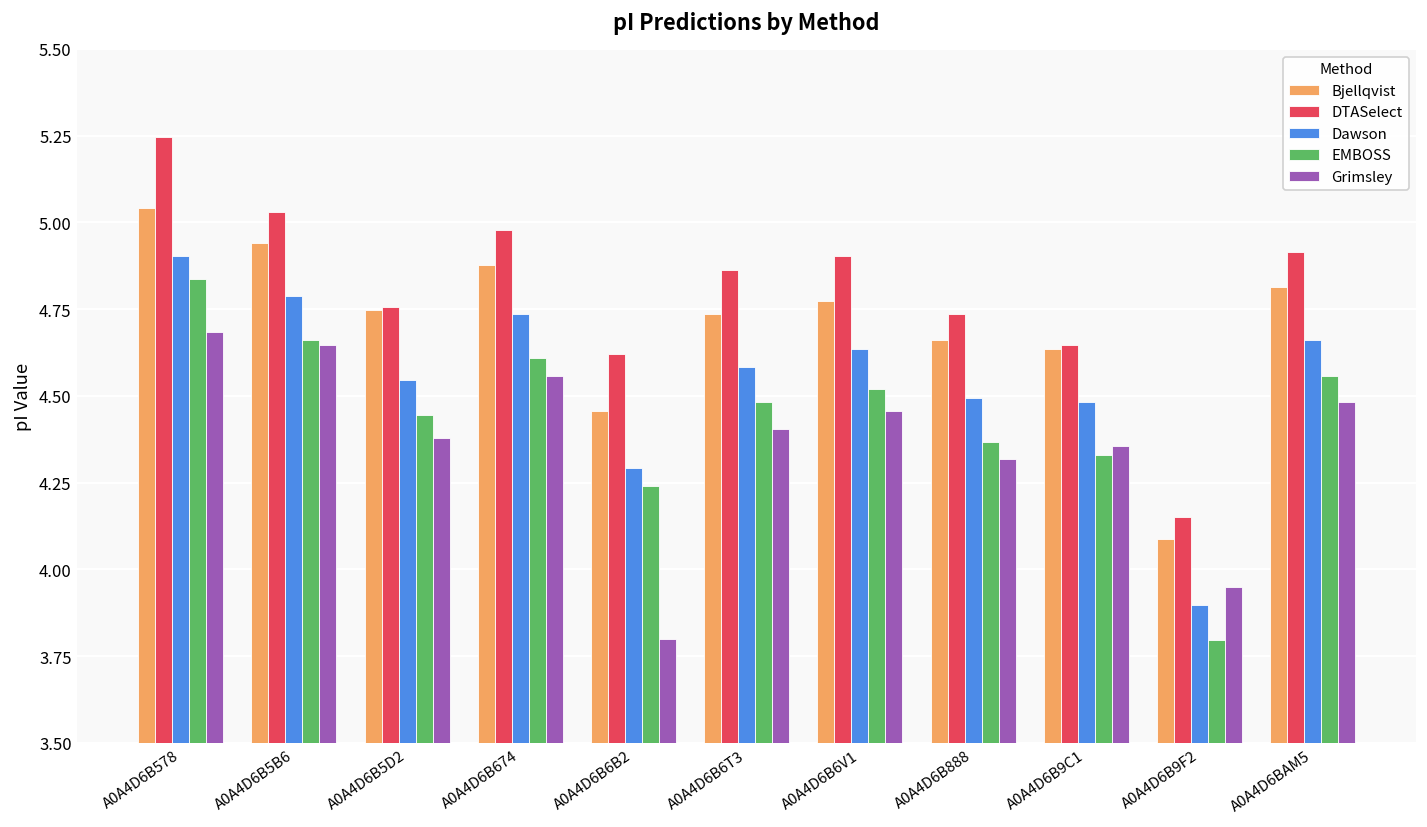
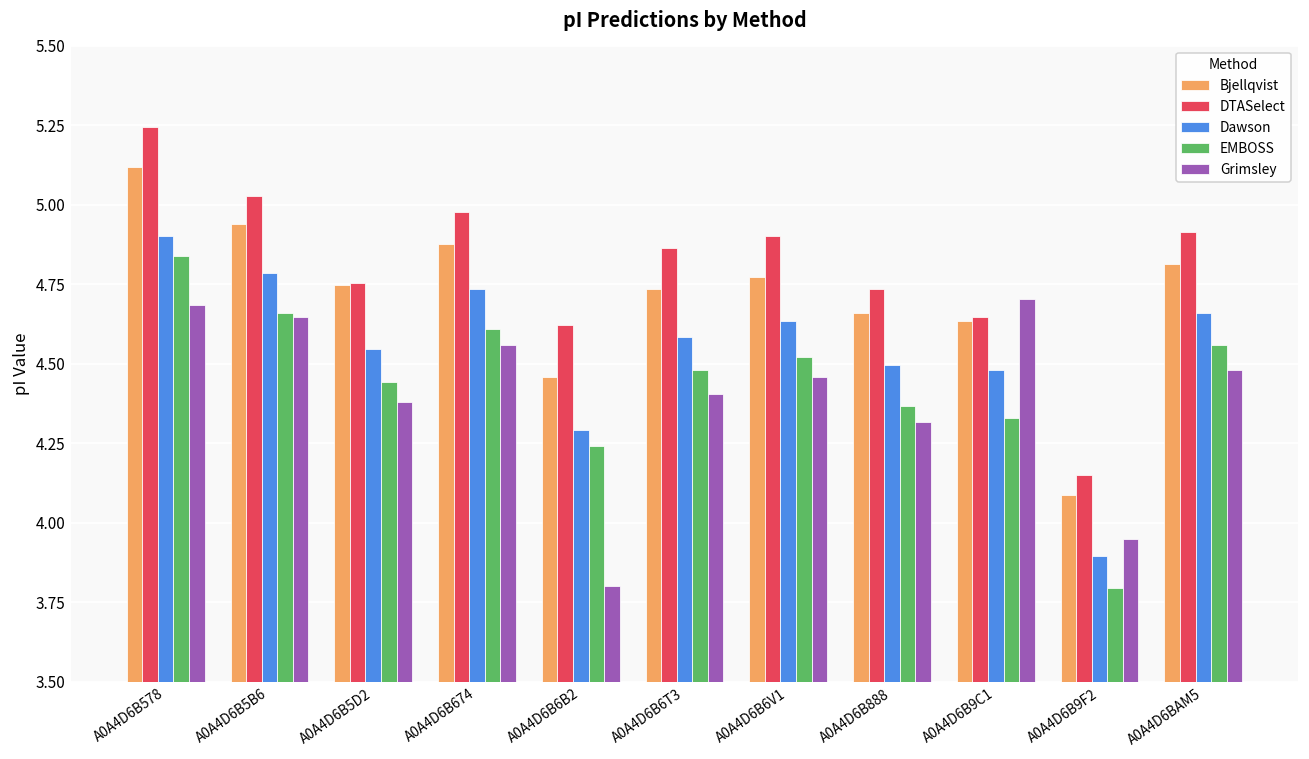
  {
    "Bjellqvist": {
-     "A0A4D6B578": 5.04,
+     "A0A4D6B578": 5.12,
      "A0A4D6B5B6": 4.94,
      "A0A4D6B5D2": 4.75,
      "A0A4D6B674": 4.88,
      "A0A4D6B6B2": 4.46,
      "A0A4D6B6T3": 4.74,
      "A0A4D6B6V1": 4.77,
      "A0A4D6B888": 4.66,
      "A0A4D6B9C1": 4.64,
      "A0A4D6B9F2": 4.09,
      "A0A4D6BAM5": 4.81
    },
    "DTASelect": {
      "A0A4D6B578": 5.25,
      "A0A4D6B5B6": 5.03,
      "A0A4D6B5D2": 4.76,
      "A0A4D6B674": 4.98,
      "A0A4D6B6B2": 4.62,
      "A0A4D6B6T3": 4.86,
      "A0A4D6B6V1": 4.90,
      "A0A4D6B888": 4.74,
      "A0A4D6B9C1": 4.65,
      "A0A4D6B9F2": 4.15,
      "A0A4D6BAM5": 4.91
    },
    "Dawson": {
      "A0A4D6B578": 4.90,
      "A0A4D6B5B6": 4.79,
      "A0A4D6B5D2": 4.55,
      "A0A4D6B674": 4.74,
      "A0A4D6B6B2": 4.29,
      "A0A4D6B6T3": 4.58,
      "A0A4D6B6V1": 4.64,
      "A0A4D6B888": 4.50,
      "A0A4D6B9C1": 4.48,
      "A0A4D6B9F2": 3.90,
      "A0A4D6BAM5": 4.66
    },
    "EMBOSS": {
      "A0A4D6B578": 4.84,
      "A0A4D6B5B6": 4.66,
      "A0A4D6B5D2": 4.44,
      "A0A4D6B674": 4.61,
      "A0A4D6B6B2": 4.24,
      "A0A4D6B6T3": 4.48,
      "A0A4D6B6V1": 4.52,
      "A0A4D6B888": 4.37,
      "A0A4D6B9C1": 4.33,
      "A0A4D6B9F2": 3.80,
      "A0A4D6BAM5": 4.56
    },
    "Grimsley": {
      "A0A4D6B578": 4.69,
      "A0A4D6B5B6": 4.65,
      "A0A4D6B5D2": 4.38,
      "A0A4D6B674": 4.56,
      "A0A4D6B6B2": 3.80,
      "A0A4D6B6T3": 4.41,
      "A0A4D6B6V1": 4.46,
      "A0A4D6B888": 4.32,
-     "A0A4D6B9C1": 4.36,
+     "A0A4D6B9C1": 4.70,
      "A0A4D6B9F2": 3.95,
      "A0A4D6BAM5": 4.48
    }
  }
